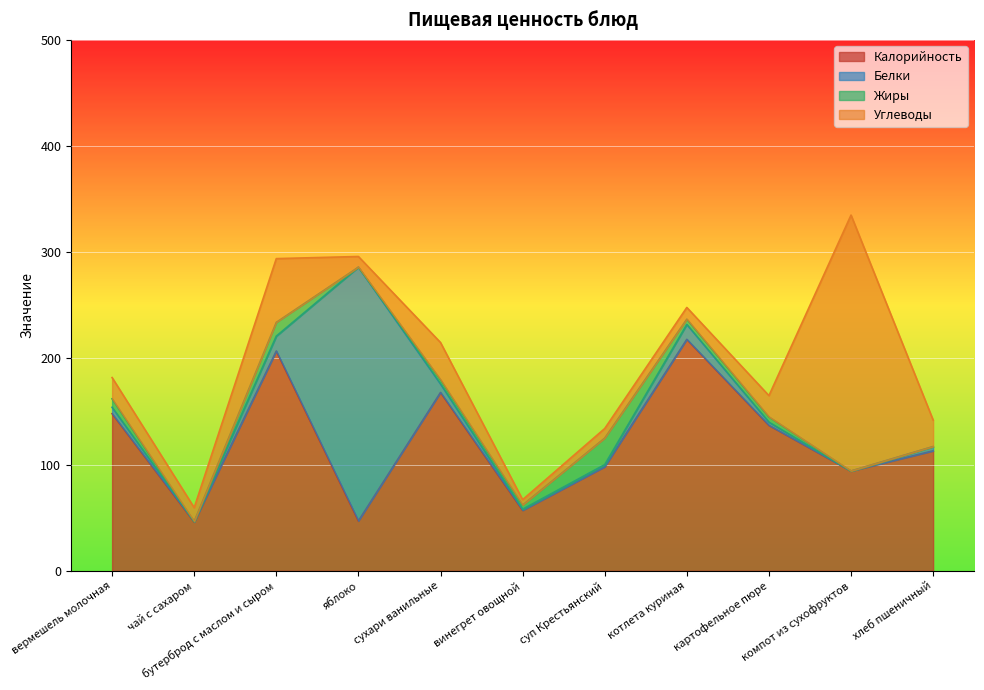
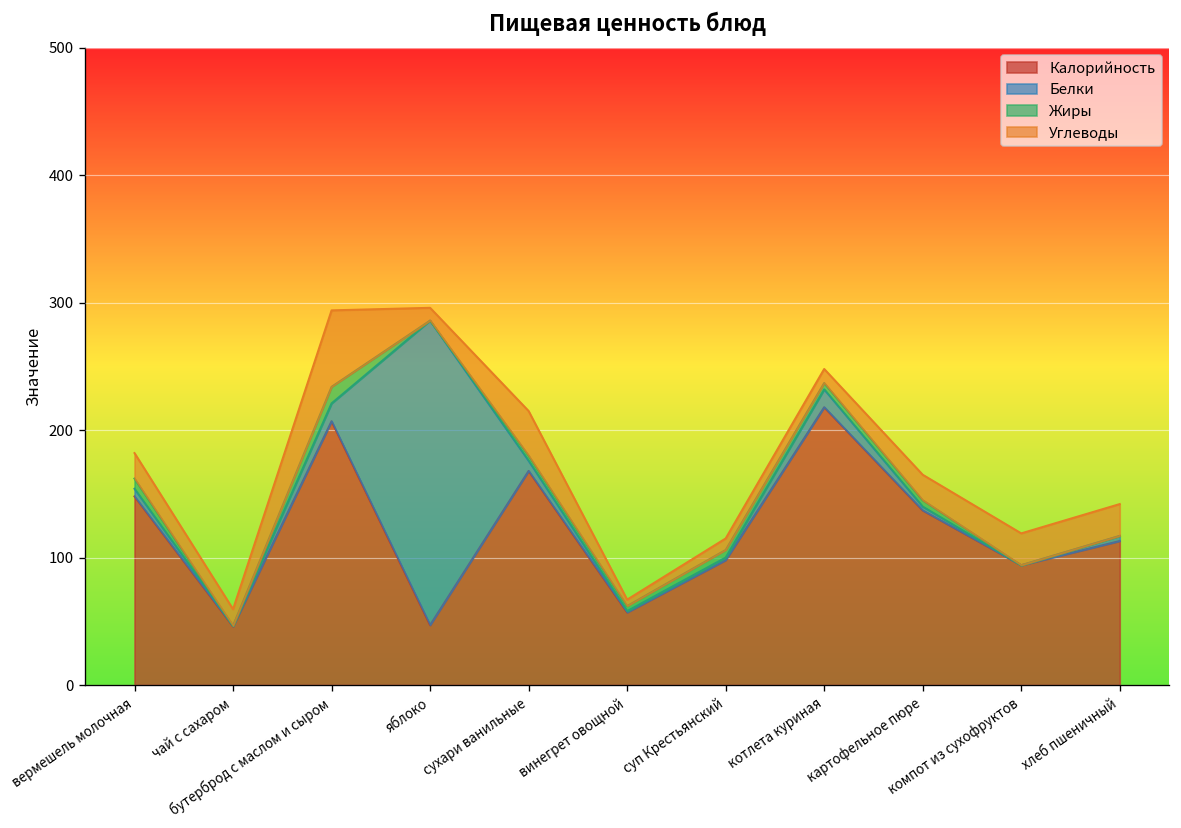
  {
    "Калорийность": {
      "вермешель молочная": 148,
      "бутерброд с маслом и сыром": 207,
      "яблоко": 47,
      "сухари ванильные": 168,
      "котлета куриная": 218,
      "картофельное пюре": 137,
      "хлеб пшеничный": 113
    },
    "Белки": {
      "вермешель молочная": 6,
      "бутерброд с маслом и сыром": 14,
      "сухари ванильные": 8,
      "котлета куриная": 14,
      "картофельное пюре": 3
    },
    "Жиры": {
      "вермешель молочная": 8,
      "бутерброд с маслом и сыром": 13,
      "сухари ванильные": 4,
      "винегрет овощной": 4,
-     "суп Крестьянский": 25,
+     "суп Крестьянский": 6,
      "котлета куриная": 5,
      "картофельное пюре": 5
    },
    "Углеводы": {
      "вермешель молочная": 20,
      "чай с сахаром": 13,
      "бутерброд с маслом и сыром": 60,
      "яблоко": 10,
      "сухари ванильные": 35,
      "винегрет овощной": 5,
      "суп Крестьянский": 9,
      "котлета куриная": 11,
      "картофельное пюре": 20,
-     "компот из сухофруктов": 241,
+     "компот из сухофруктов": 25,
      "хлеб пшеничный": 25
    }
  }
